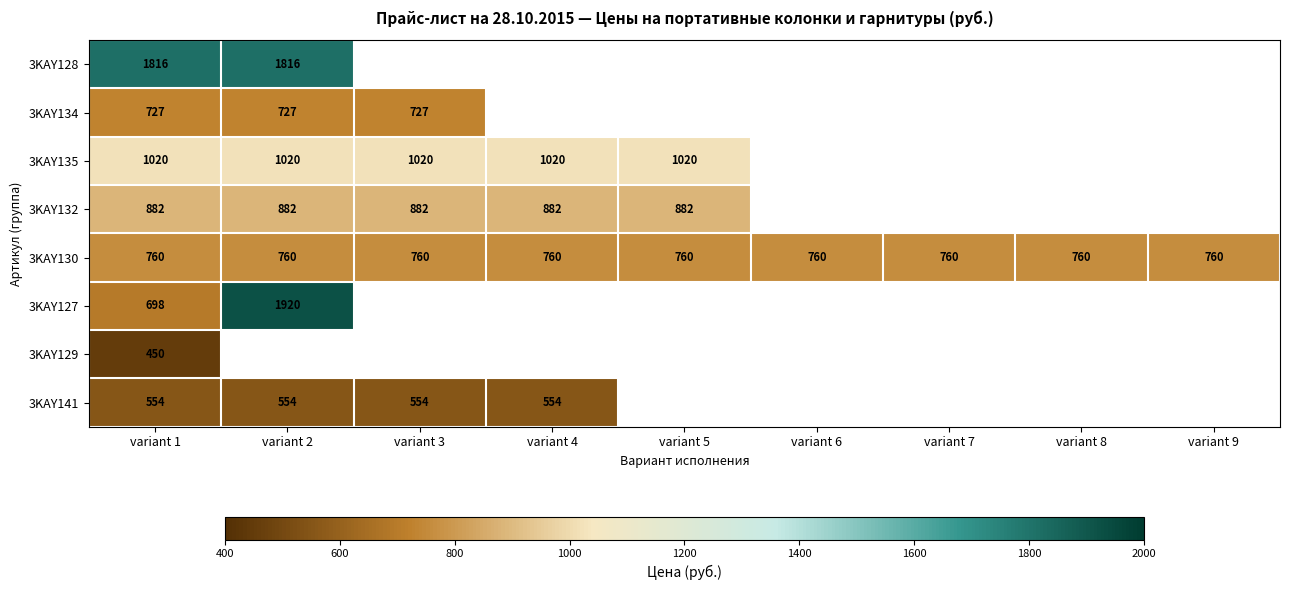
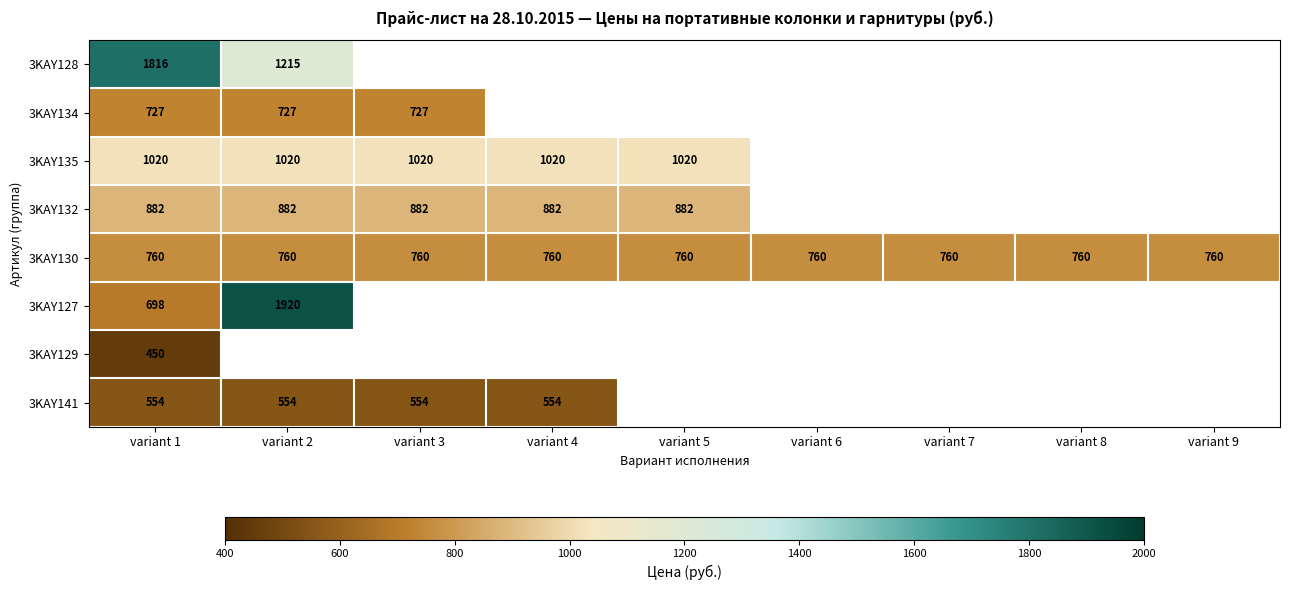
  {
    "3KAY128": {
      "variant 1": 1816,
-     "variant 2": 1816
+     "variant 2": 1215
    },
    "3KAY134": {
      "variant 1": 727,
      "variant 2": 727,
      "variant 3": 727
    },
    "3KAY135": {
      "variant 1": 1020,
      "variant 2": 1020,
      "variant 3": 1020,
      "variant 4": 1020,
      "variant 5": 1020
    },
    "3KAY132": {
      "variant 1": 882,
      "variant 2": 882,
      "variant 3": 882,
      "variant 4": 882,
      "variant 5": 882
    },
    "3KAY130": {
      "variant 1": 760,
      "variant 2": 760,
      "variant 3": 760,
      "variant 4": 760,
      "variant 5": 760,
      "variant 6": 760,
      "variant 7": 760,
      "variant 8": 760,
      "variant 9": 760
    },
    "3KAY127": {
      "variant 1": 698,
      "variant 2": 1920
    },
    "3KAY129": {
      "variant 1": 450
    },
    "3KAY141": {
      "variant 1": 554,
      "variant 2": 554,
      "variant 3": 554,
      "variant 4": 554
    }
  }
